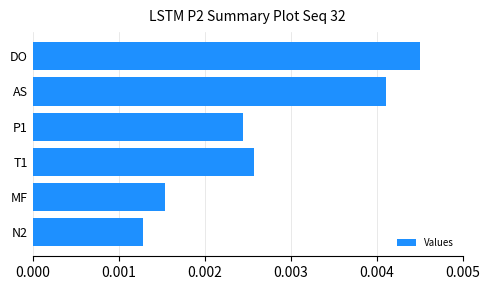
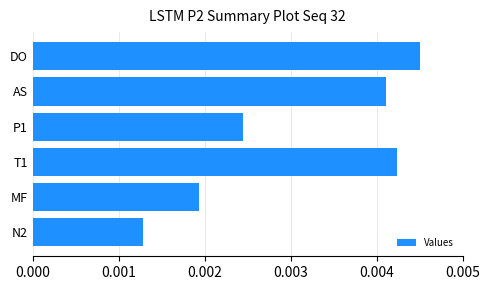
  {
    "DO": 0.0045,
    "AS": 0.0041,
    "P1": 0.0024,
-   "T1": 0.0026,
-   "MF": 0.0015,
+   "T1": 0.0042,
+   "MF": 0.0019,
    "N2": 0.0013
  }
